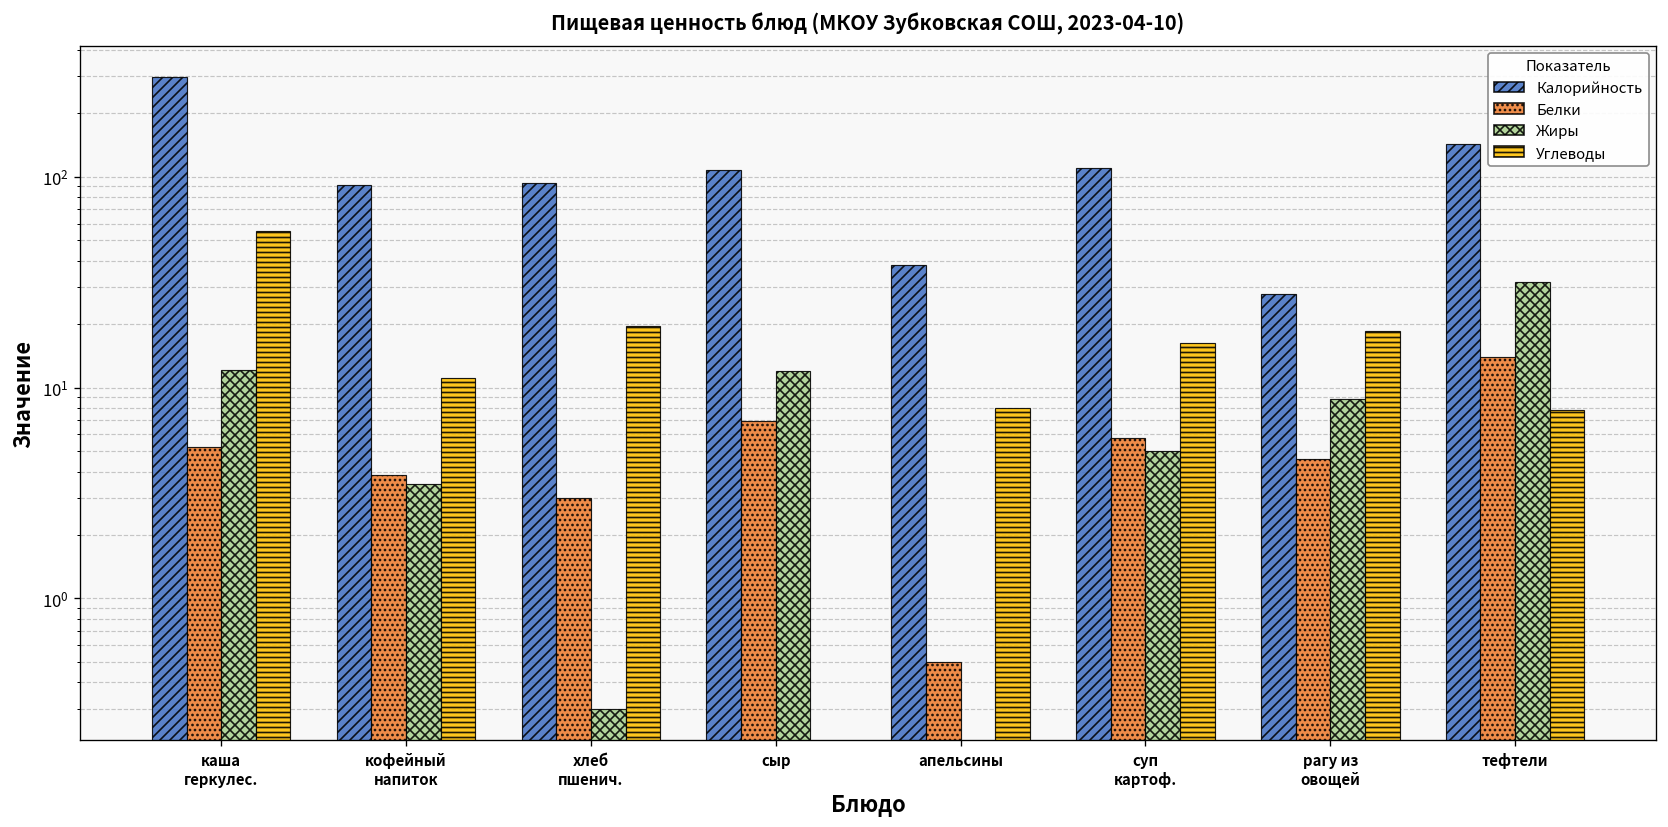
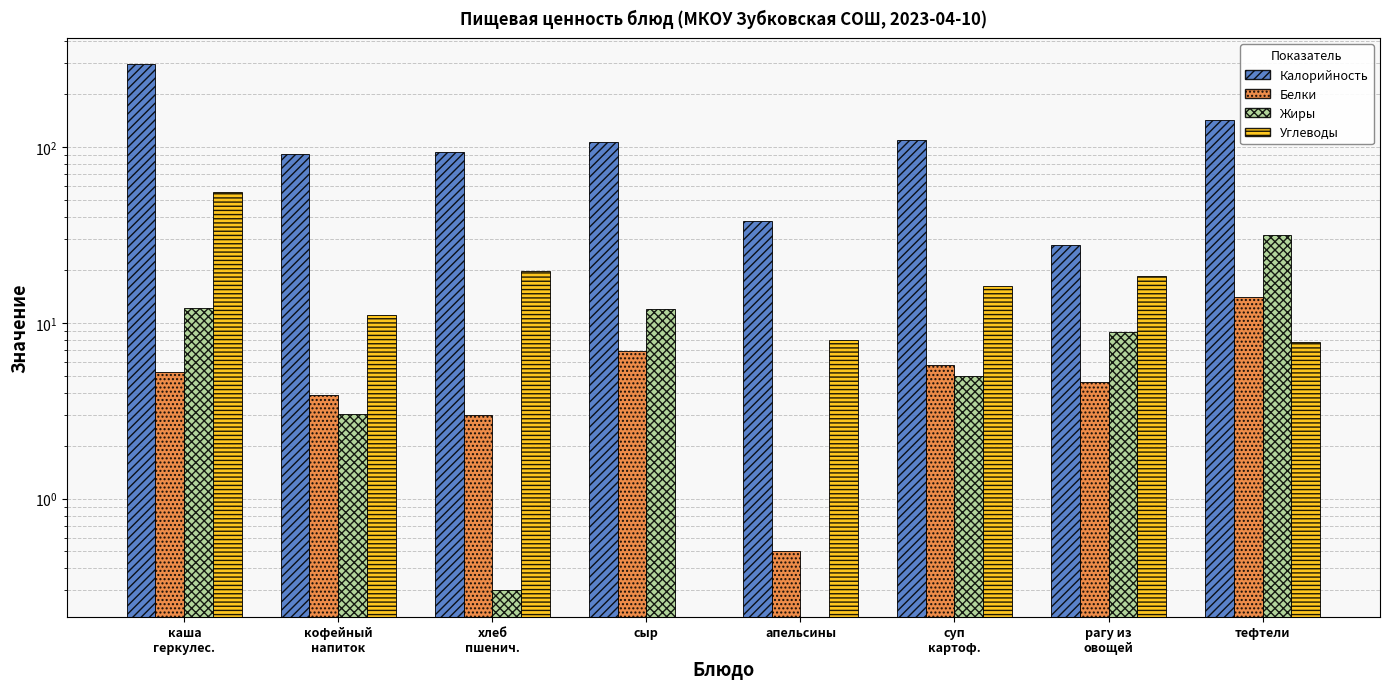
  {
    "Калорийность": {
      "каша геркулес.": 300,
      "кофейный напиток": 90,
      "хлеб пшенич.": 90,
      "сыр": 110,
      "апельсины": 38,
      "суп картоф.": 110,
      "рагу из овощей": 28,
      "тефтели": 140
    },
    "Белки": {
      "каша геркулес.": 5.2,
      "кофейный напиток": 3.9,
      "хлеб пшенич.": 3.0,
      "сыр": 7.0,
      "апельсины": 0.5,
      "суп картоф.": 5.8,
      "рагу из овощей": 4.6,
      "тефтели": 14
    },
    "Жиры": {
      "каша геркулес.": 12,
-     "кофейный напиток": 3.5,
+     "кофейный напиток": 3.0,
      "хлеб пшенич.": 0.3,
      "сыр": 12,
      "суп картоф.": 5.0,
      "рагу из овощей": 9,
      "тефтели": 32
    },
    "Углеводы": {
      "каша геркулес.": 55,
      "кофейный напиток": 11,
      "хлеб пшенич.": 20,
      "апельсины": 8,
      "суп картоф.": 16,
      "рагу из овощей": 18,
      "тефтели": 8
    }
  }
